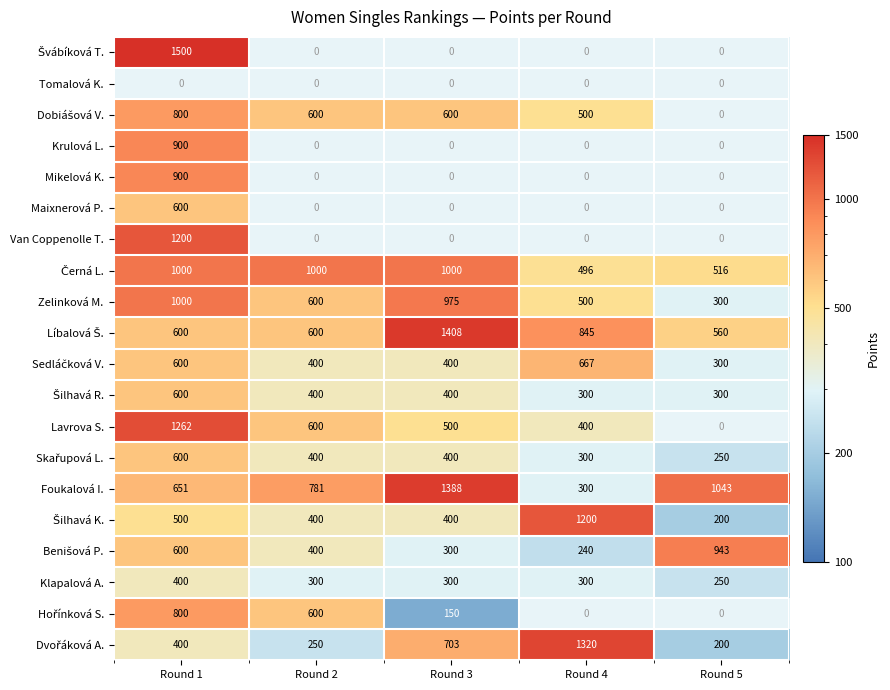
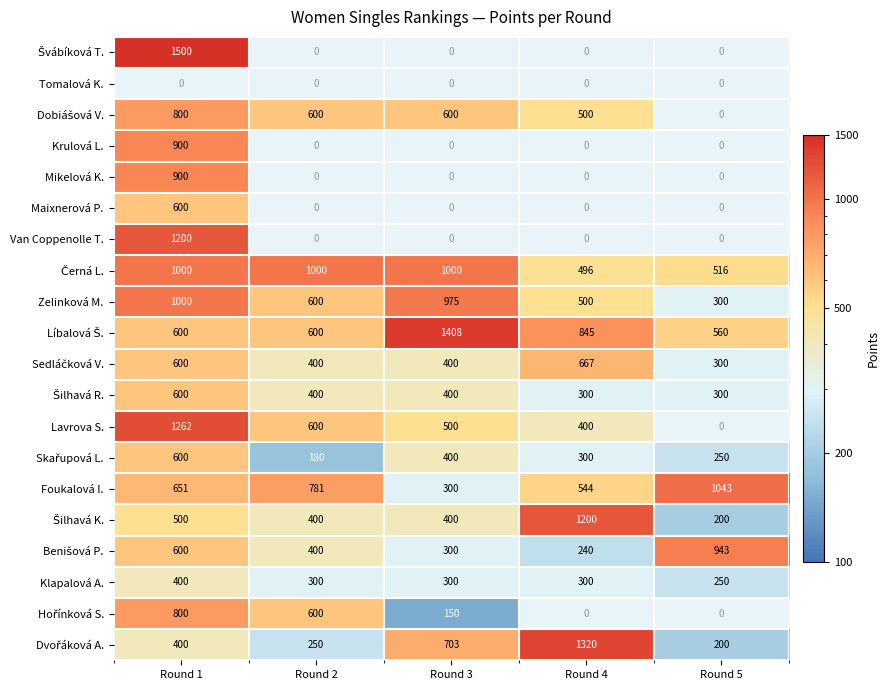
  {
    "Švábíková T.": {
      "Round 1": 1500
    },
    "Dobiášová V.": {
      "Round 1": 800,
      "Round 2": 600,
      "Round 3": 600,
      "Round 4": 500
    },
    "Krulová L.": {
      "Round 1": 900
    },
    "Mikelová K.": {
      "Round 1": 900
    },
    "Maixnerová P.": {
      "Round 1": 600
    },
    "Van Coppenolle T.": {
      "Round 1": 1200
    },
    "Černá L.": {
      "Round 1": 1000,
      "Round 2": 1000,
      "Round 3": 1000,
      "Round 4": 496,
      "Round 5": 516
    },
    "Zelinková M.": {
      "Round 1": 1000,
      "Round 2": 600,
      "Round 3": 975,
      "Round 4": 500,
      "Round 5": 300
    },
    "Líbalová Š.": {
      "Round 1": 600,
      "Round 2": 600,
      "Round 3": 1408,
      "Round 4": 845,
      "Round 5": 560
    },
    "Sedláčková V.": {
      "Round 1": 600,
      "Round 2": 400,
      "Round 3": 400,
      "Round 4": 667,
      "Round 5": 300
    },
    "Šilhavá R.": {
      "Round 1": 600,
      "Round 2": 400,
      "Round 3": 400,
      "Round 4": 300,
      "Round 5": 300
    },
    "Lavrova S.": {
      "Round 1": 1262,
      "Round 2": 600,
      "Round 3": 500,
      "Round 4": 400
    },
    "Skařupová L.": {
      "Round 1": 600,
-     "Round 2": 400,
+     "Round 2": 180,
      "Round 3": 400,
      "Round 4": 300,
      "Round 5": 250
    },
    "Foukalová I.": {
      "Round 1": 651,
      "Round 2": 781,
-     "Round 3": 1388,
-     "Round 4": 300,
+     "Round 3": 300,
+     "Round 4": 544,
      "Round 5": 1043
    },
    "Šilhavá K.": {
      "Round 1": 500,
      "Round 2": 400,
      "Round 3": 400,
      "Round 4": 1200,
      "Round 5": 200
    },
    "Benišová P.": {
      "Round 1": 600,
      "Round 2": 400,
      "Round 3": 300,
      "Round 4": 240,
      "Round 5": 943
    },
    "Klapalová A.": {
      "Round 1": 400,
      "Round 2": 300,
      "Round 3": 300,
      "Round 4": 300,
      "Round 5": 250
    },
    "Hořínková S.": {
      "Round 1": 800,
      "Round 2": 600,
      "Round 3": 150
    },
    "Dvořáková A.": {
      "Round 1": 400,
      "Round 2": 250,
      "Round 3": 703,
      "Round 4": 1320,
      "Round 5": 200
    }
  }
